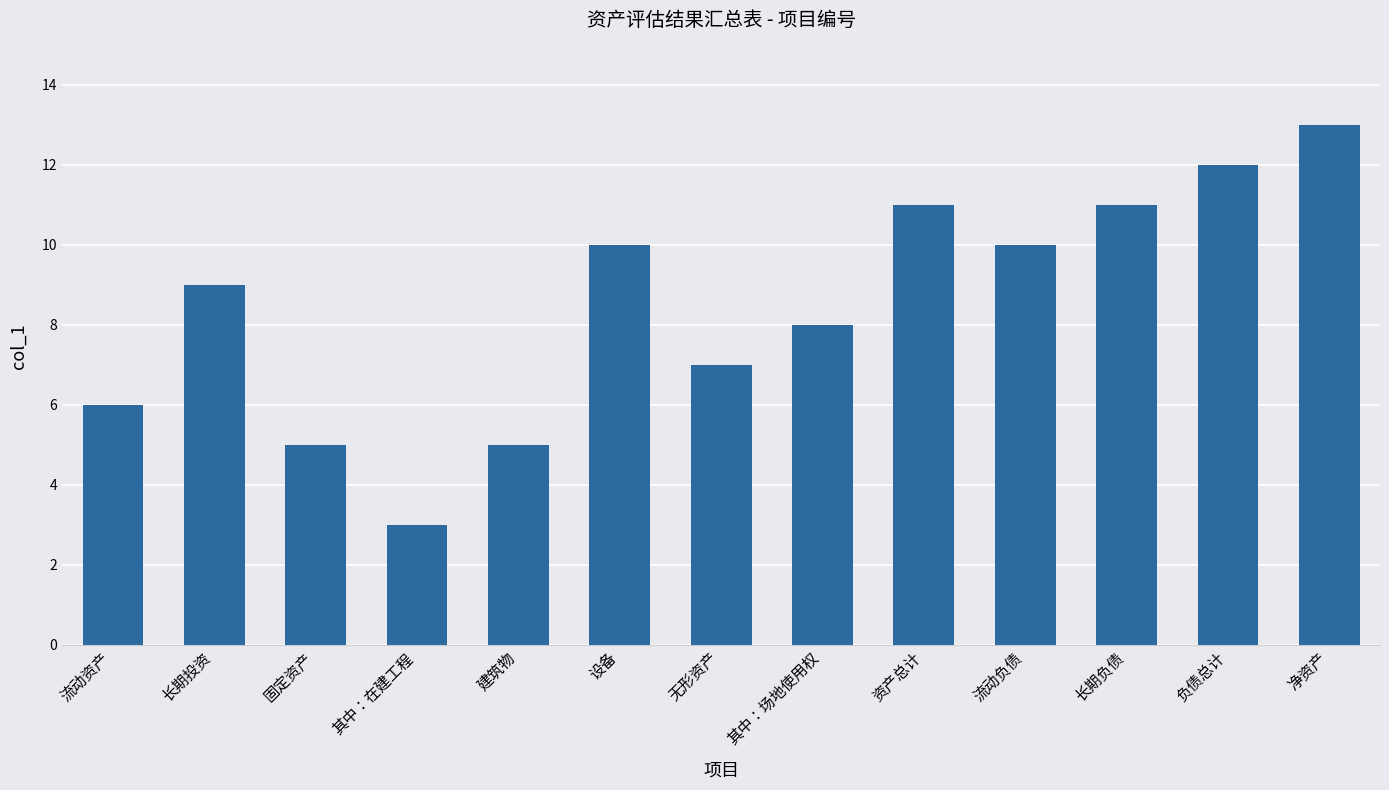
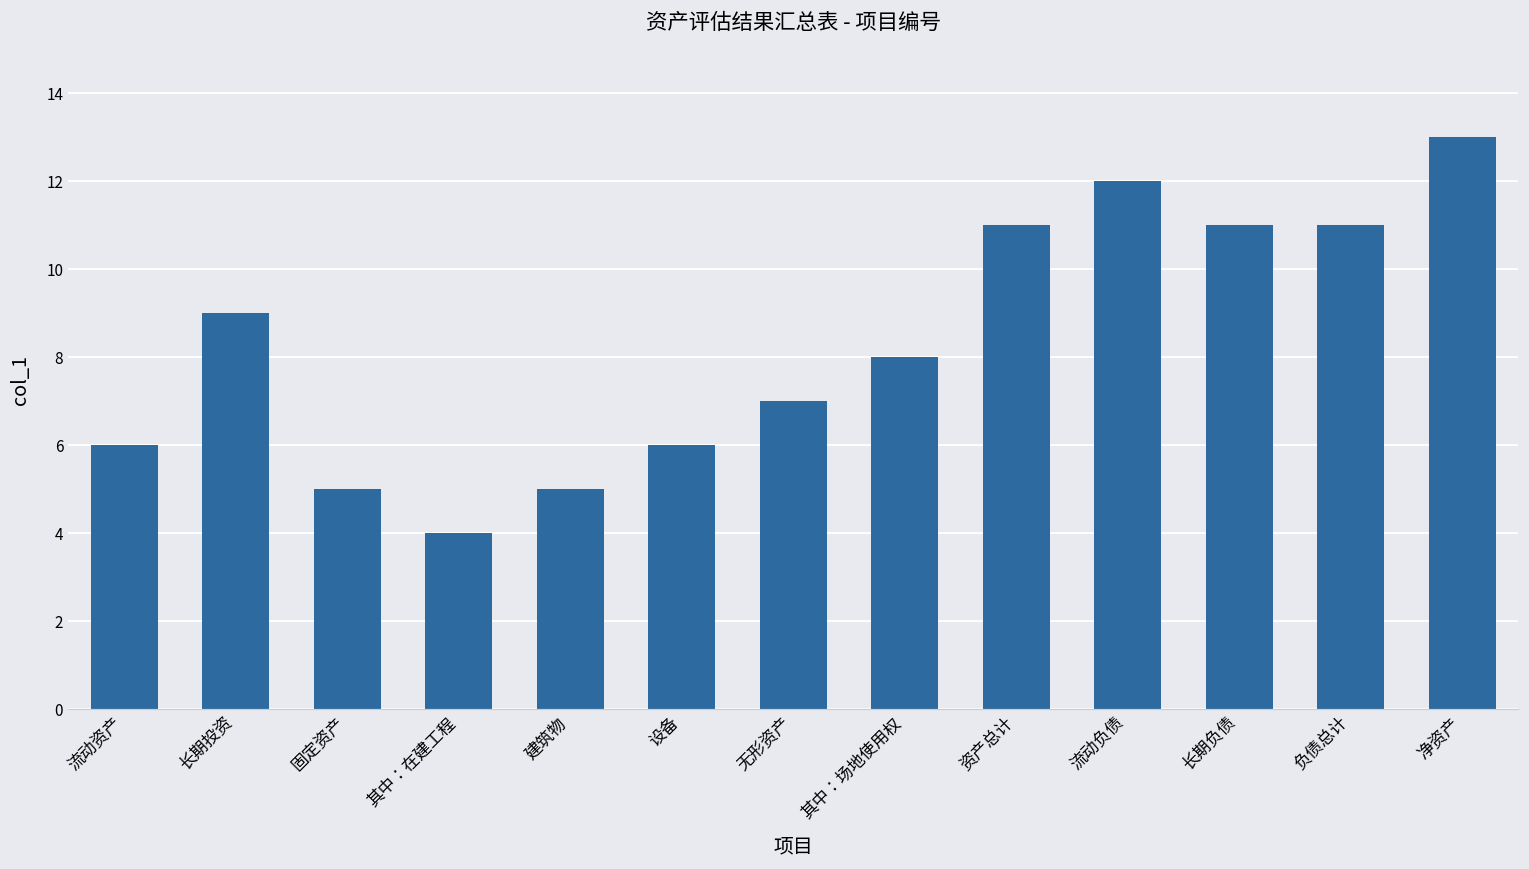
  {
    "流动资产": 6,
    "长期投资": 9,
    "固定资产": 5,
-   "其中：在建工程": 3,
+   "其中：在建工程": 4,
    "建筑物": 5,
-   "设备": 10,
+   "设备": 6,
    "无形资产": 7,
    "其中：场地使用权": 8,
    "资产总计": 11,
-   "流动负债": 10,
+   "流动负债": 12,
    "长期负债": 11,
-   "负债总计": 12,
+   "负债总计": 11,
    "净资产": 13
  }
